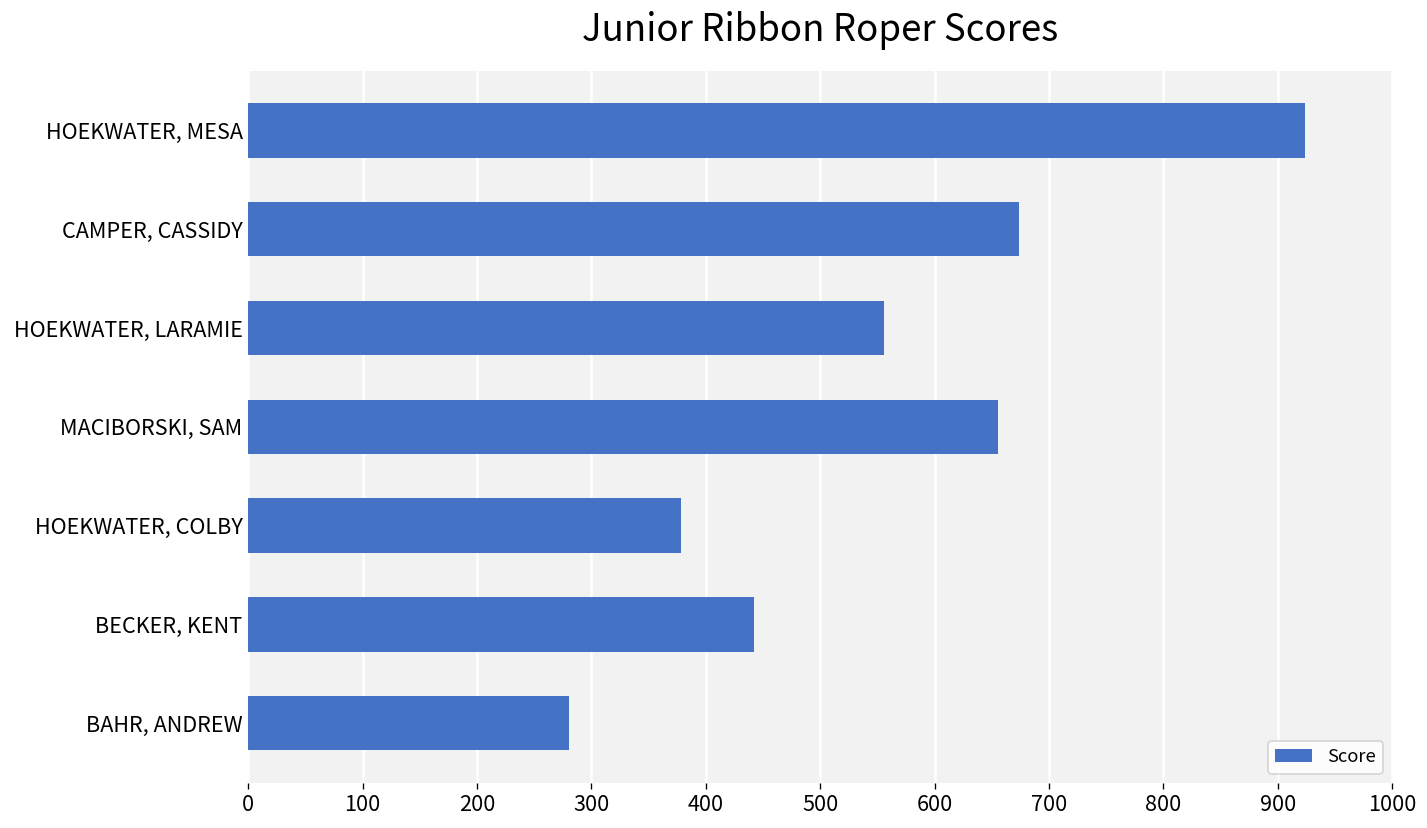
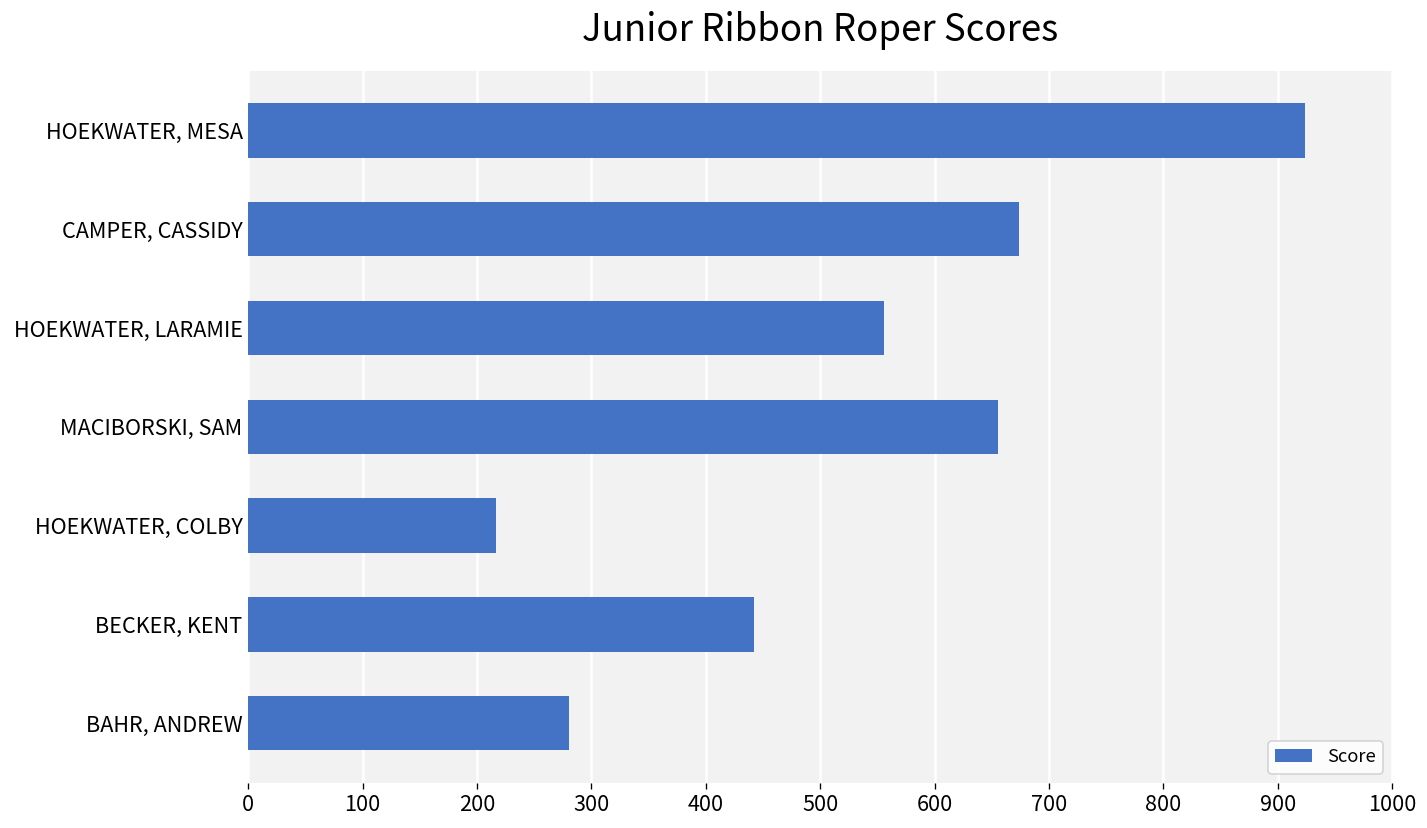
  {
    "HOEKWATER, MESA": 920,
    "CAMPER, CASSIDY": 670,
    "HOEKWATER, LARAMIE": 560,
    "MACIBORSKI, SAM": 660,
-   "HOEKWATER, COLBY": 380,
+   "HOEKWATER, COLBY": 220,
    "BECKER, KENT": 440,
    "BAHR, ANDREW": 280
  }
